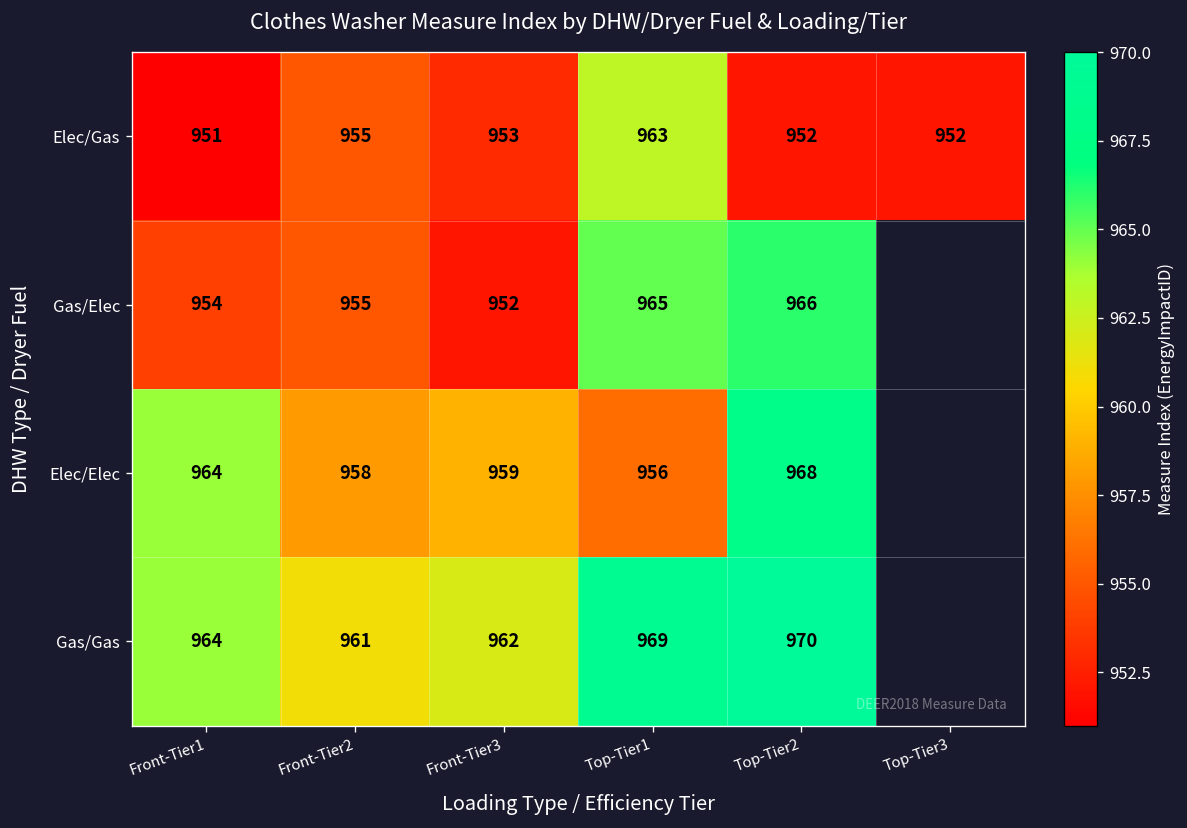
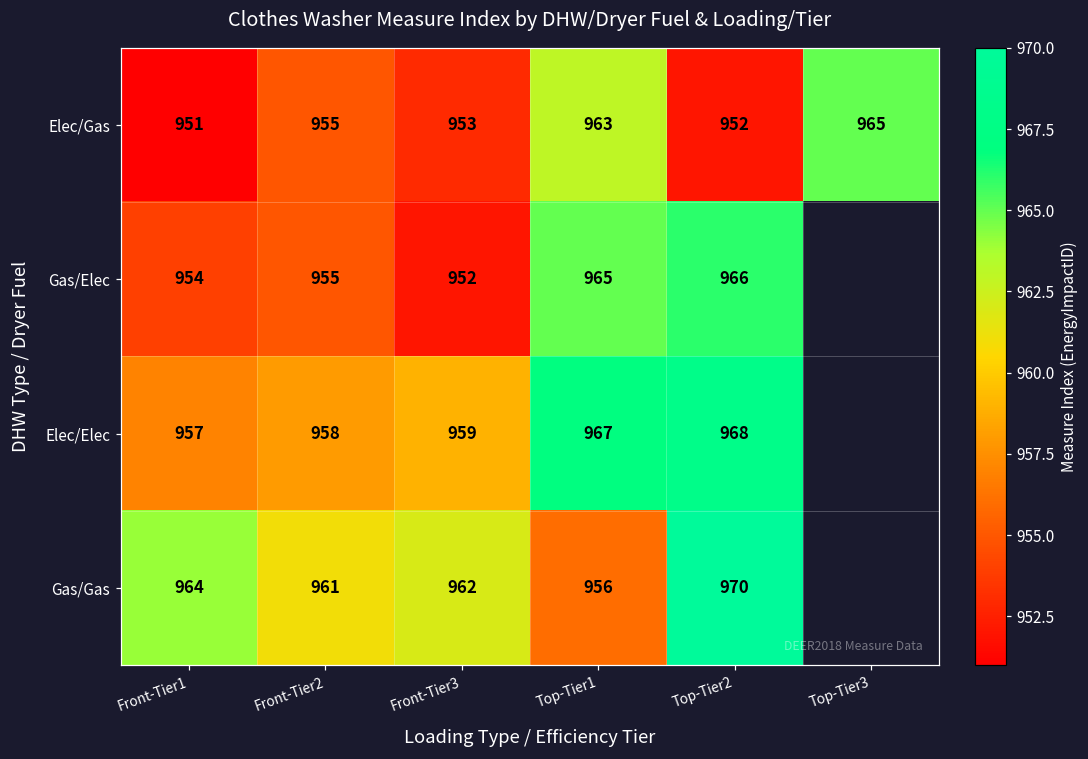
  {
    "Elec/Gas": {
      "Front-Tier1": 951,
      "Front-Tier2": 955,
      "Front-Tier3": 953,
      "Top-Tier1": 963,
      "Top-Tier2": 952,
-     "Top-Tier3": 952
+     "Top-Tier3": 965
    },
    "Gas/Elec": {
      "Front-Tier1": 954,
      "Front-Tier2": 955,
      "Front-Tier3": 952,
      "Top-Tier1": 965,
      "Top-Tier2": 966
    },
    "Elec/Elec": {
-     "Front-Tier1": 964,
+     "Front-Tier1": 957,
      "Front-Tier2": 958,
      "Front-Tier3": 959,
-     "Top-Tier1": 956,
+     "Top-Tier1": 967,
      "Top-Tier2": 968
    },
    "Gas/Gas": {
      "Front-Tier1": 964,
      "Front-Tier2": 961,
      "Front-Tier3": 962,
-     "Top-Tier1": 969,
+     "Top-Tier1": 956,
      "Top-Tier2": 970
    }
  }
